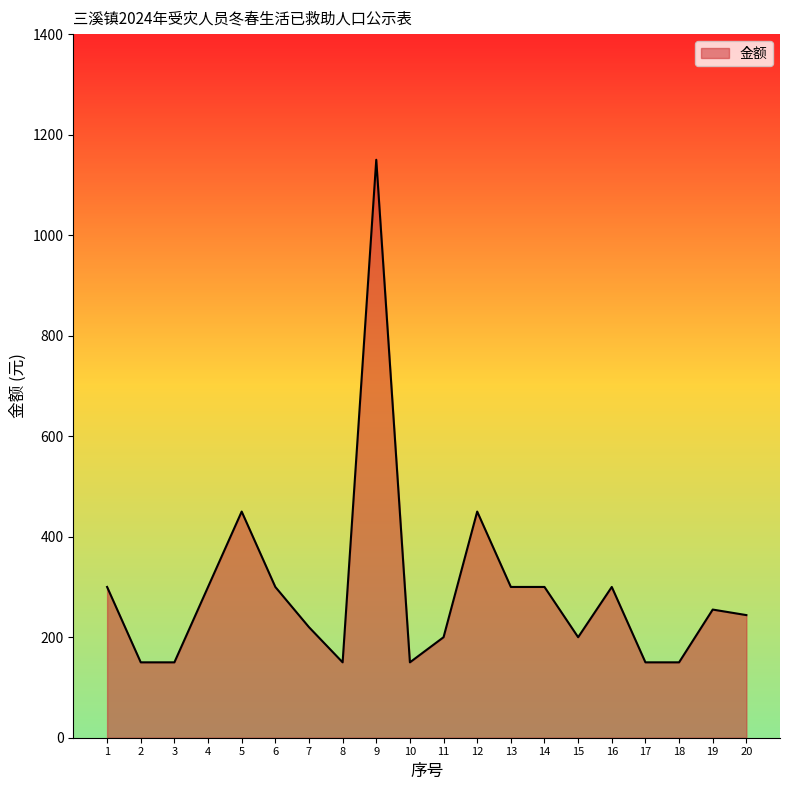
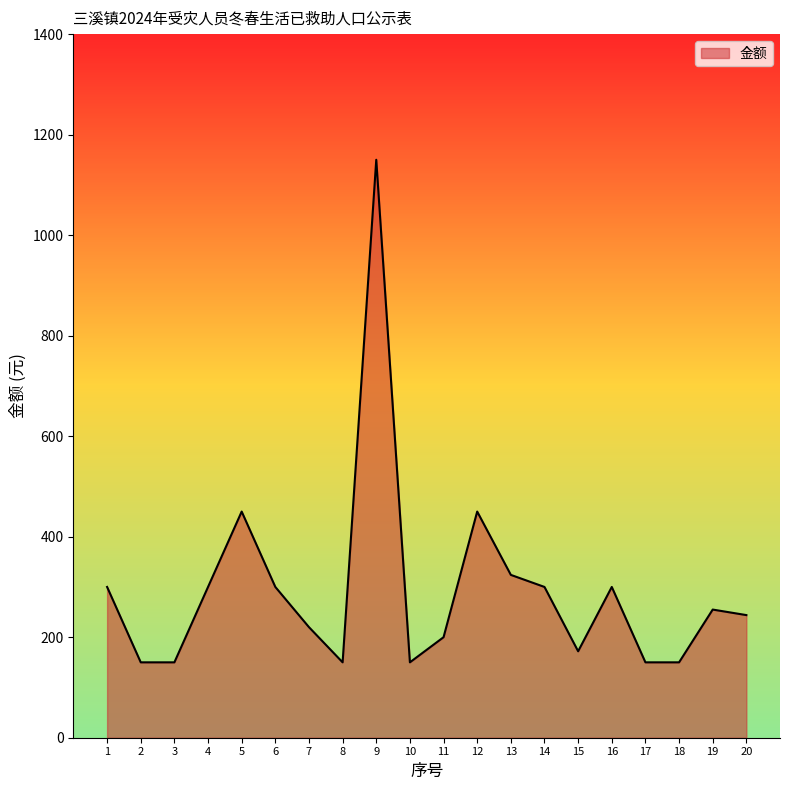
  {
    "1": 300,
    "2": 150,
    "3": 150,
    "4": 300,
    "5": 450,
    "6": 300,
    "7": 220,
    "8": 150,
    "9": 1150,
    "10": 150,
    "11": 200,
    "12": 450,
-   "13": 300,
+   "13": 320,
    "14": 300,
-   "15": 200,
+   "15": 170,
    "16": 300,
    "17": 150,
    "18": 150,
    "19": 260,
    "20": 240
  }
